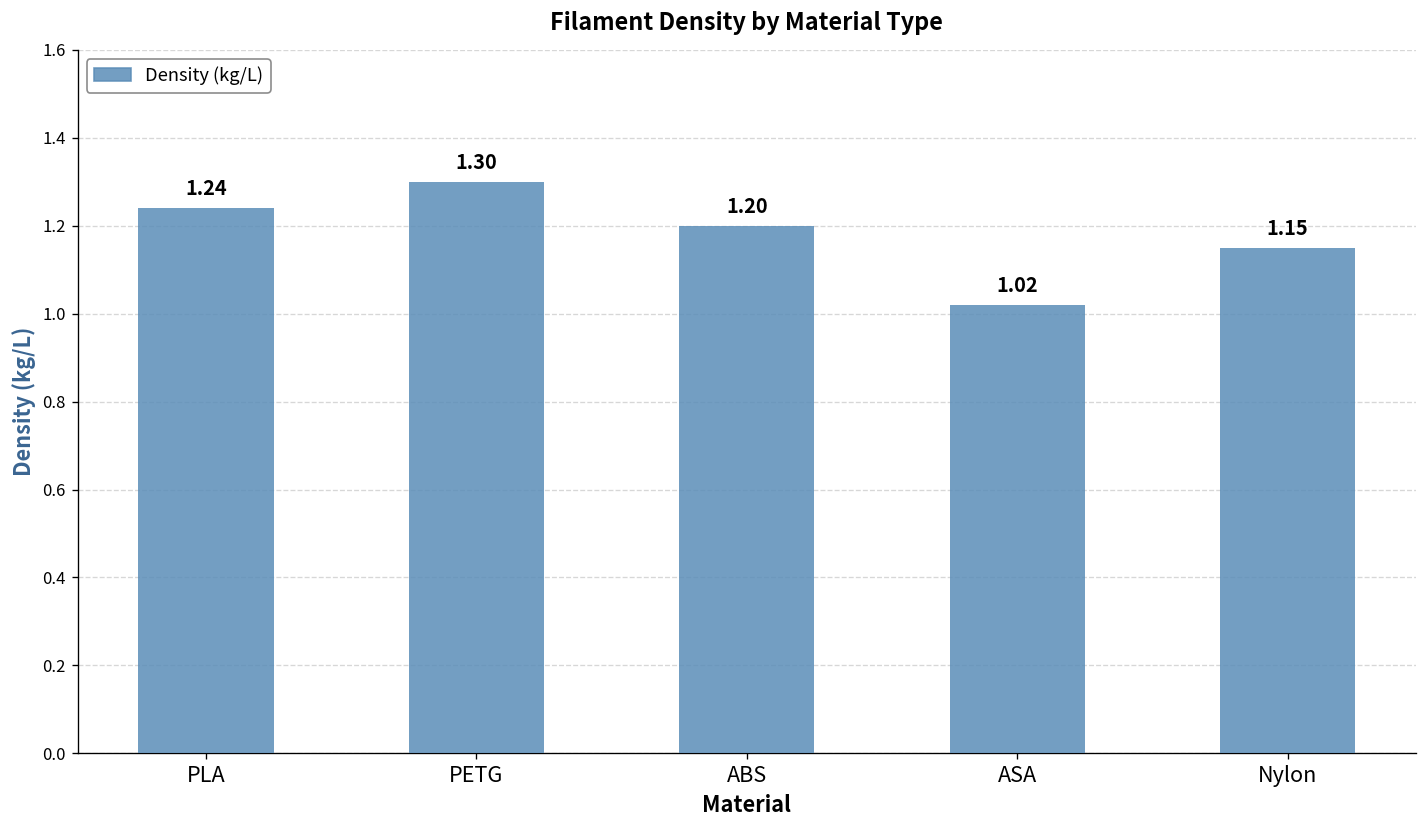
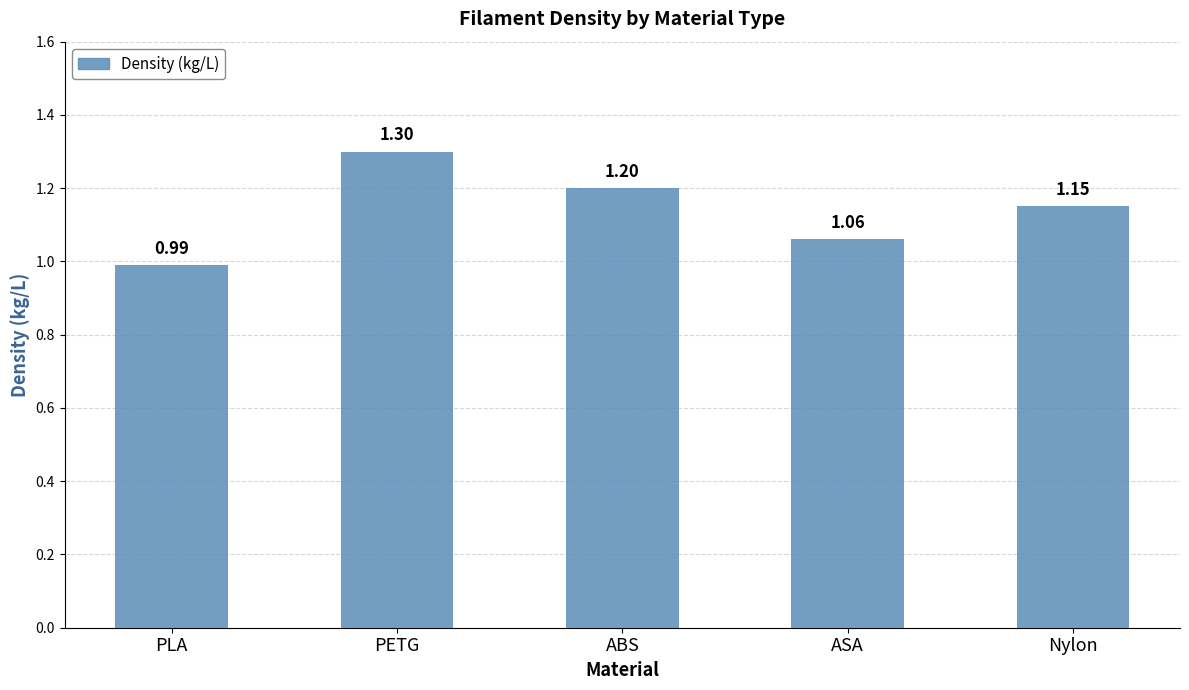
  {
-   "PLA": 1.24,
+   "PLA": 0.99,
    "PETG": 1.30,
    "ABS": 1.20,
-   "ASA": 1.02,
+   "ASA": 1.06,
    "Nylon": 1.15
  }
